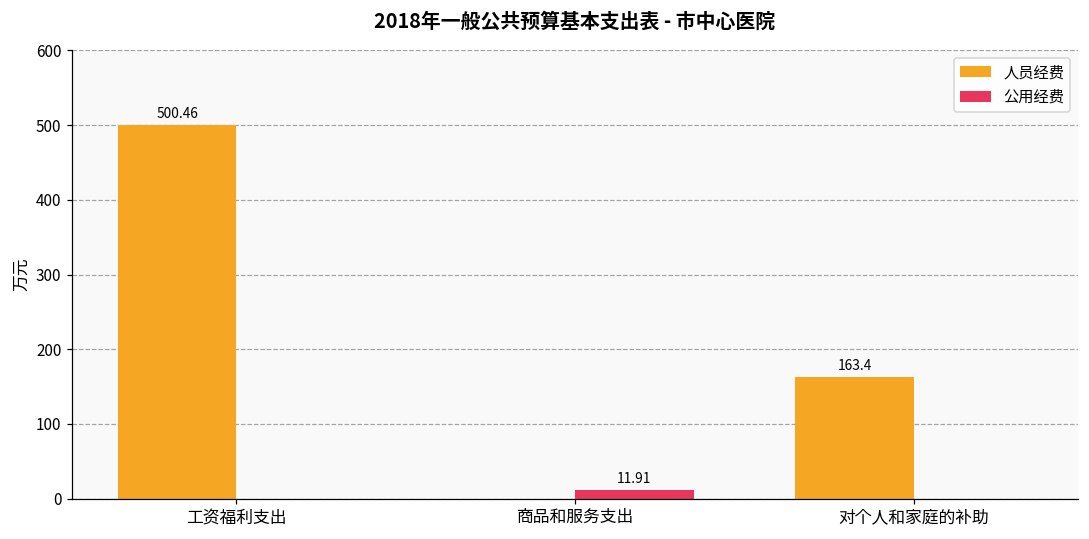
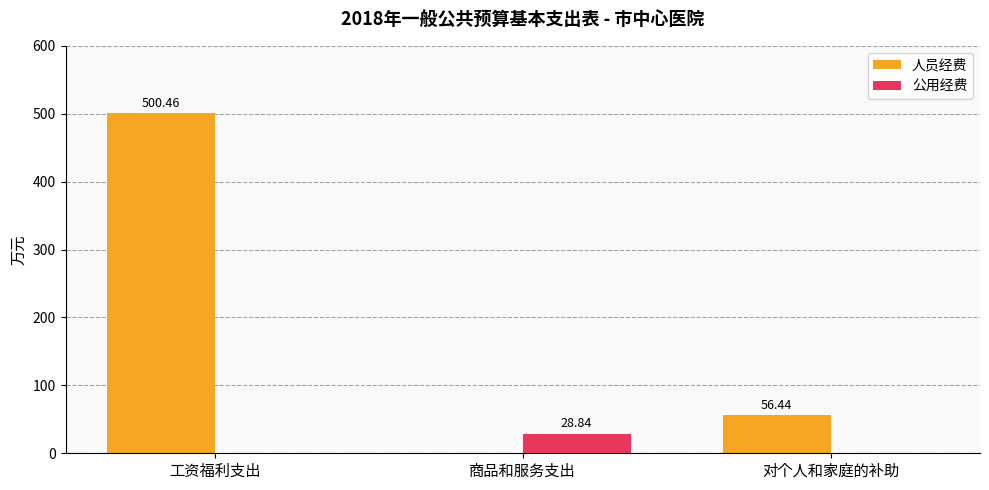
  {
    "人员经费": {
      "工资福利支出": 500.46,
-     "对个人和家庭的补助": 163.4
+     "对个人和家庭的补助": 56.44
    },
    "公用经费": {
-     "商品和服务支出": 11.91
+     "商品和服务支出": 28.84
    }
  }
